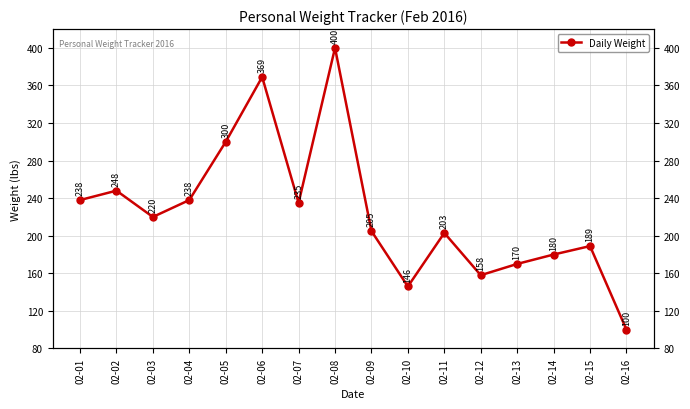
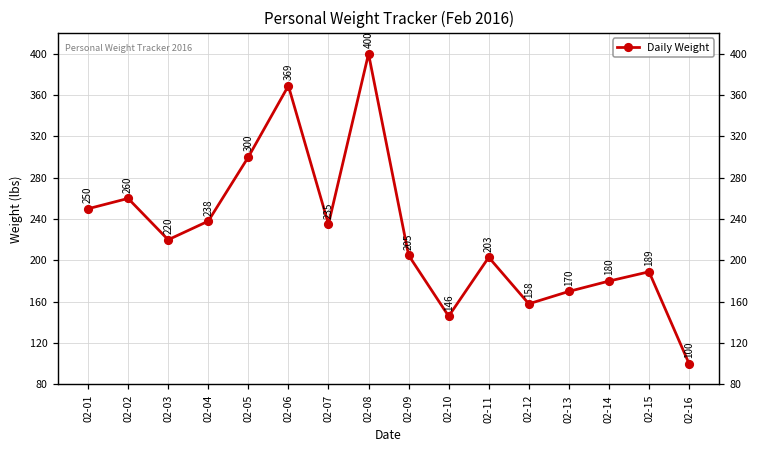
  {
-   "02-01": 238,
-   "02-02": 248,
+   "02-01": 250,
+   "02-02": 260,
    "02-03": 220,
    "02-04": 238,
    "02-05": 300,
    "02-06": 369,
    "02-07": 235,
    "02-08": 400,
    "02-09": 205,
    "02-10": 146,
    "02-11": 203,
    "02-12": 158,
    "02-13": 170,
    "02-14": 180,
    "02-15": 189,
    "02-16": 100
  }
